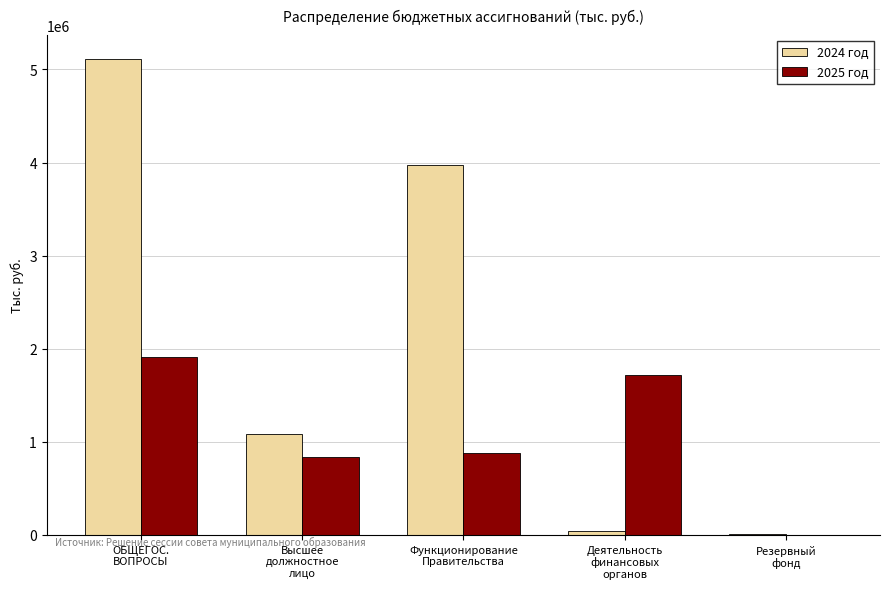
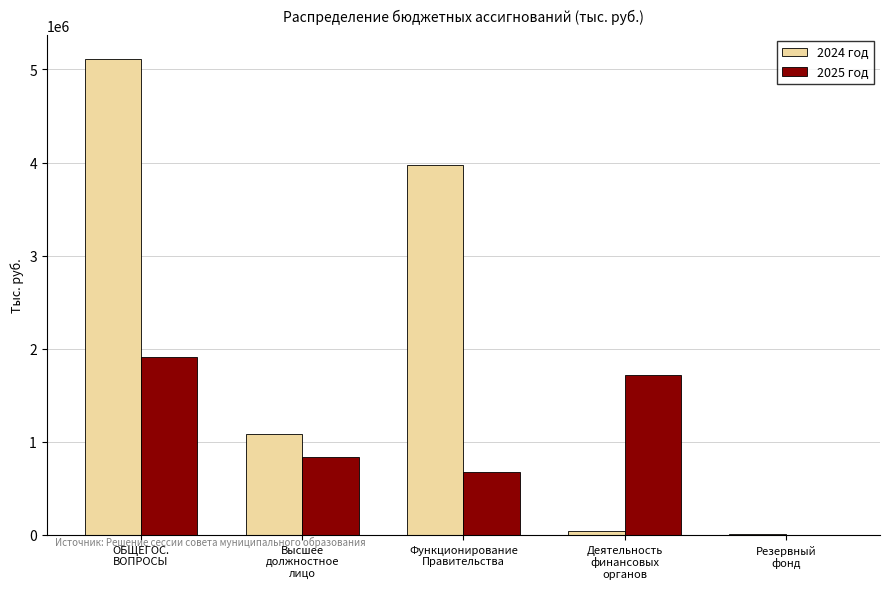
  {
    "2024 год": {
      "ОБЩЕГОС. ВОПРОСЫ": 5100000,
      "Высшее должностное лицо": 1100000,
      "Функционирование Правительства": 4000000,
      "Деятельность финансовых органов": 0
    },
    "2025 год": {
      "ОБЩЕГОС. ВОПРОСЫ": 1900000,
      "Высшее должностное лицо": 800000,
-     "Функционирование Правительства": 900000,
+     "Функционирование Правительства": 700000,
      "Деятельность финансовых органов": 1700000,
      "Резервный фонд": 0
    }
  }
